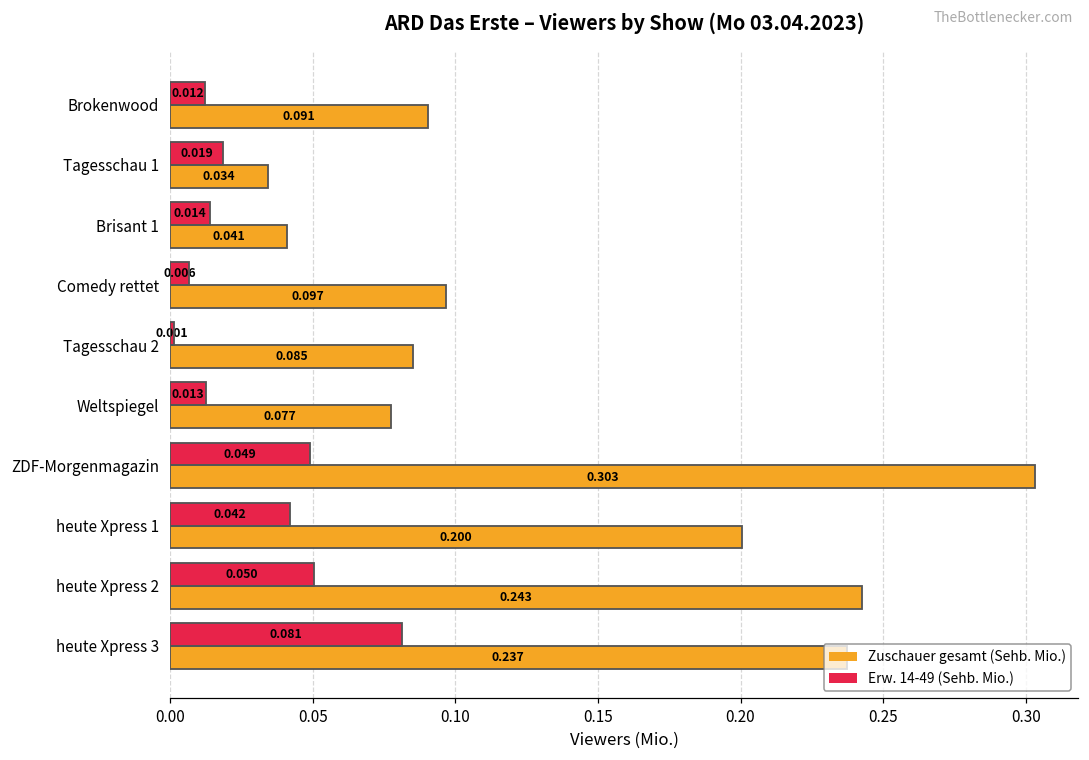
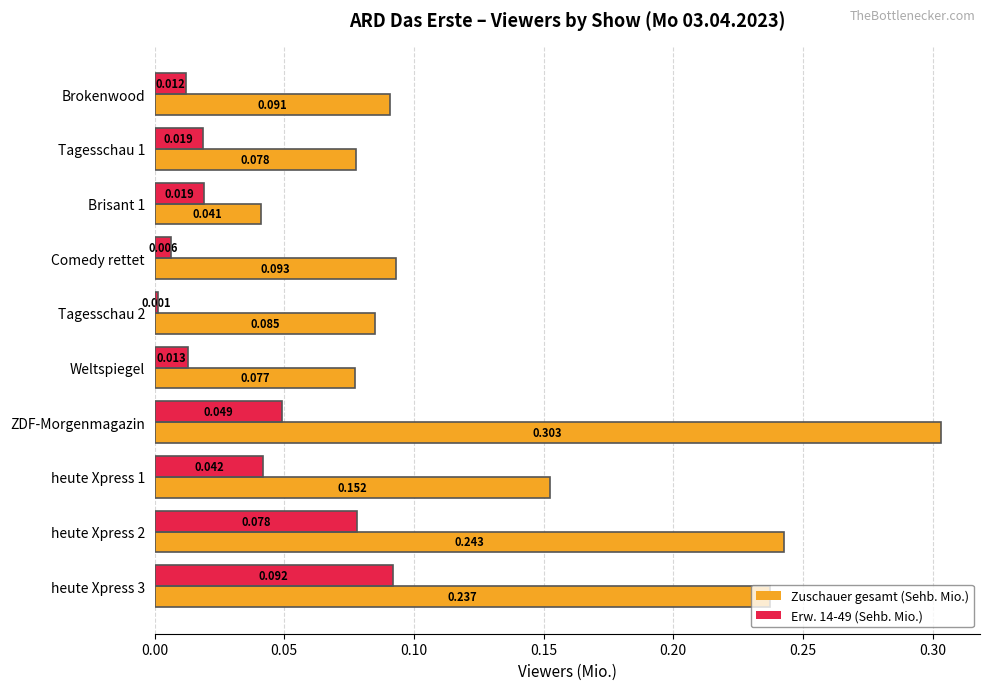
  {
    "Zuschauer gesamt (Sehb. Mio.)": {
      "Brokenwood": 0.091,
-     "Tagesschau 1": 0.034,
+     "Tagesschau 1": 0.078,
      "Brisant 1": 0.041,
-     "Comedy rettet": 0.097,
+     "Comedy rettet": 0.093,
      "Tagesschau 2": 0.085,
      "Weltspiegel": 0.077,
      "ZDF-Morgenmagazin": 0.303,
-     "heute Xpress 1": 0.200,
+     "heute Xpress 1": 0.152,
      "heute Xpress 2": 0.243
    },
    "Erw. 14-49 (Sehb. Mio.)": {
      "Brokenwood": 0.012,
      "Tagesschau 1": 0.019,
-     "Brisant 1": 0.014,
+     "Brisant 1": 0.019,
      "Comedy rettet": 0.006,
      "Tagesschau 2": 0.001,
      "Weltspiegel": 0.013,
      "ZDF-Morgenmagazin": 0.049,
      "heute Xpress 1": 0.042,
-     "heute Xpress 2": 0.050,
-     "heute Xpress 3": 0.081
+     "heute Xpress 2": 0.078,
+     "heute Xpress 3": 0.092
    }
  }
